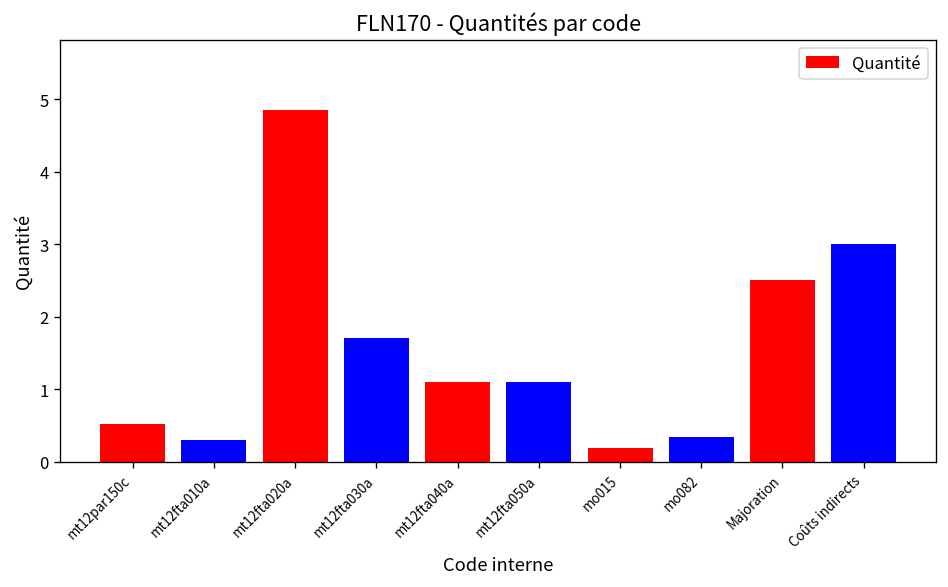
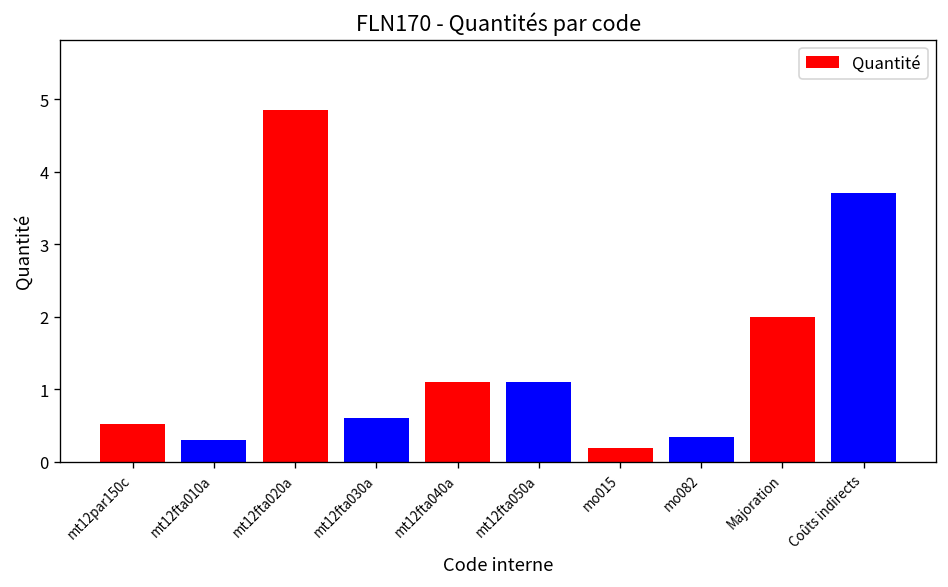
  {
    "mt12par150c": 0.5,
    "mt12fta010a": 0.3,
    "mt12fta020a": 4.9,
-   "mt12fta030a": 1.7,
+   "mt12fta030a": 0.6,
    "mt12fta040a": 1.1,
    "mt12fta050a": 1.1,
    "mo015": 0.2,
    "mo082": 0.3,
-   "Majoration": 2.5,
-   "Coûts indirects": 3.0
+   "Majoration": 2.0,
+   "Coûts indirects": 3.7
  }
